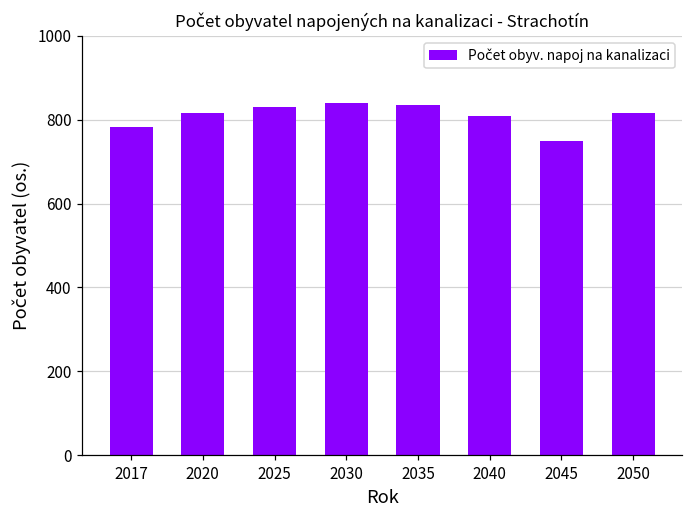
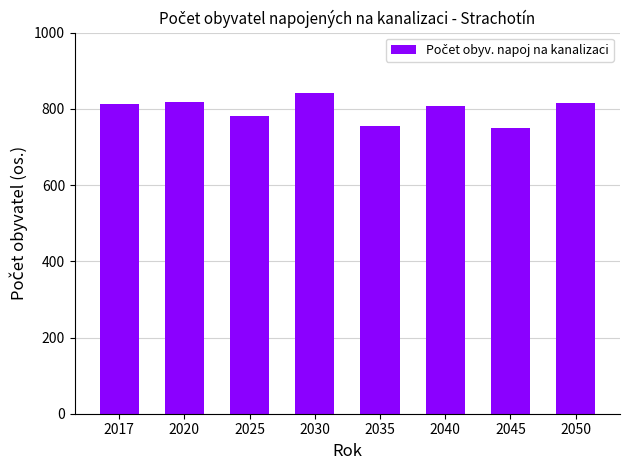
  {
-   "2017": 780,
+   "2017": 810,
    "2020": 820,
-   "2025": 830,
+   "2025": 780,
    "2030": 840,
-   "2035": 840,
+   "2035": 750,
    "2040": 810,
    "2045": 750,
    "2050": 820
  }
